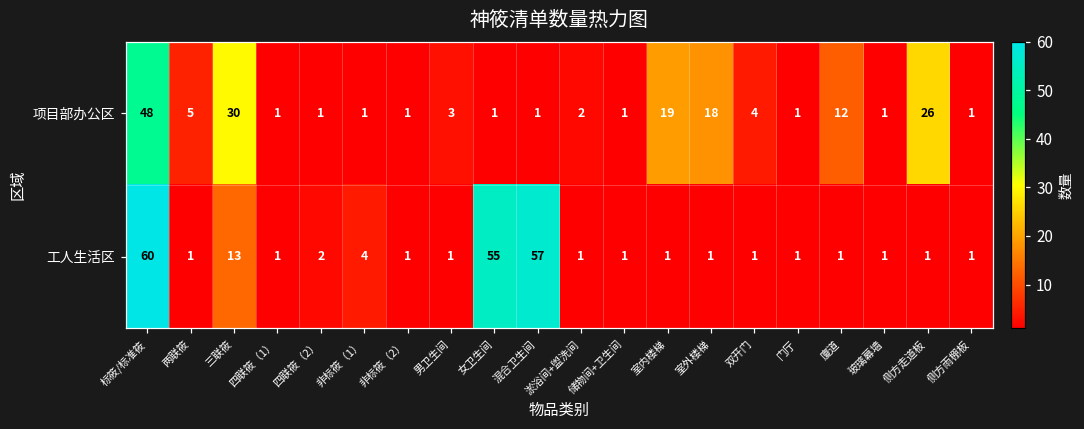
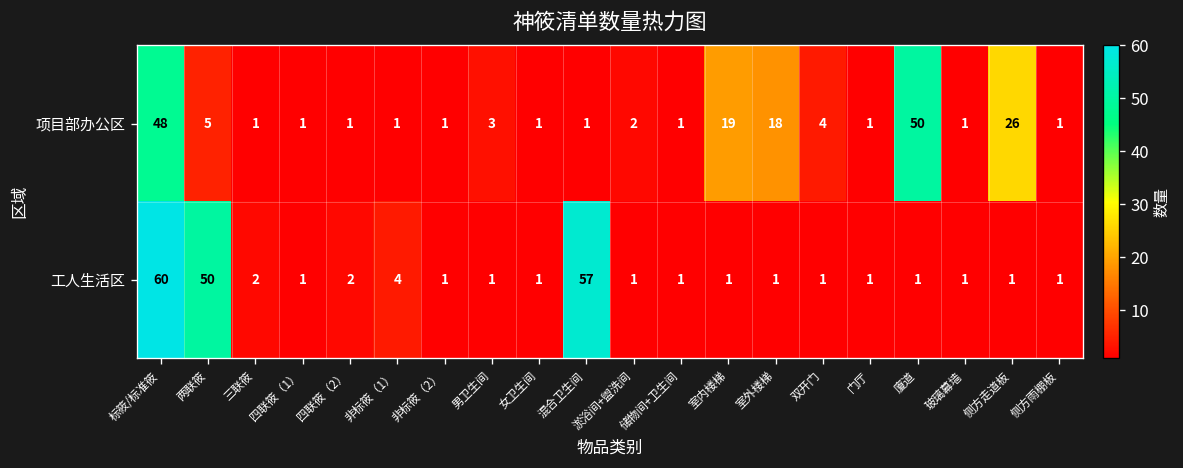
  {
    "项目部办公区": {
      "标筱/标准筱": 48,
      "两联筱": 5,
-     "三联筱": 30,
+     "三联筱": 1,
      "四联筱（1）": 1,
      "四联筱（2）": 1,
      "非标筱（1）": 1,
      "非标筱（2）": 1,
      "男卫生间": 3,
      "女卫生间": 1,
      "混合卫生间": 1,
      "淤浴间+盥洗间": 2,
      "储物间+卫生间": 1,
      "室内楼梯": 19,
      "室外楼梯": 18,
      "双开门": 4,
      "门厅": 1,
-     "廈道": 12,
+     "廈道": 50,
      "玻璃幕墙": 1,
      "侧方走道板": 26,
      "侧方雨棚板": 1
    },
    "工人生活区": {
      "标筱/标准筱": 60,
-     "两联筱": 1,
-     "三联筱": 13,
+     "两联筱": 50,
+     "三联筱": 2,
      "四联筱（1）": 1,
      "四联筱（2）": 2,
      "非标筱（1）": 4,
      "非标筱（2）": 1,
      "男卫生间": 1,
-     "女卫生间": 55,
+     "女卫生间": 1,
      "混合卫生间": 57,
      "淤浴间+盥洗间": 1,
      "储物间+卫生间": 1,
      "室内楼梯": 1,
      "室外楼梯": 1,
      "双开门": 1,
      "门厅": 1,
      "廈道": 1,
      "玻璃幕墙": 1,
      "侧方走道板": 1,
      "侧方雨棚板": 1
    }
  }
